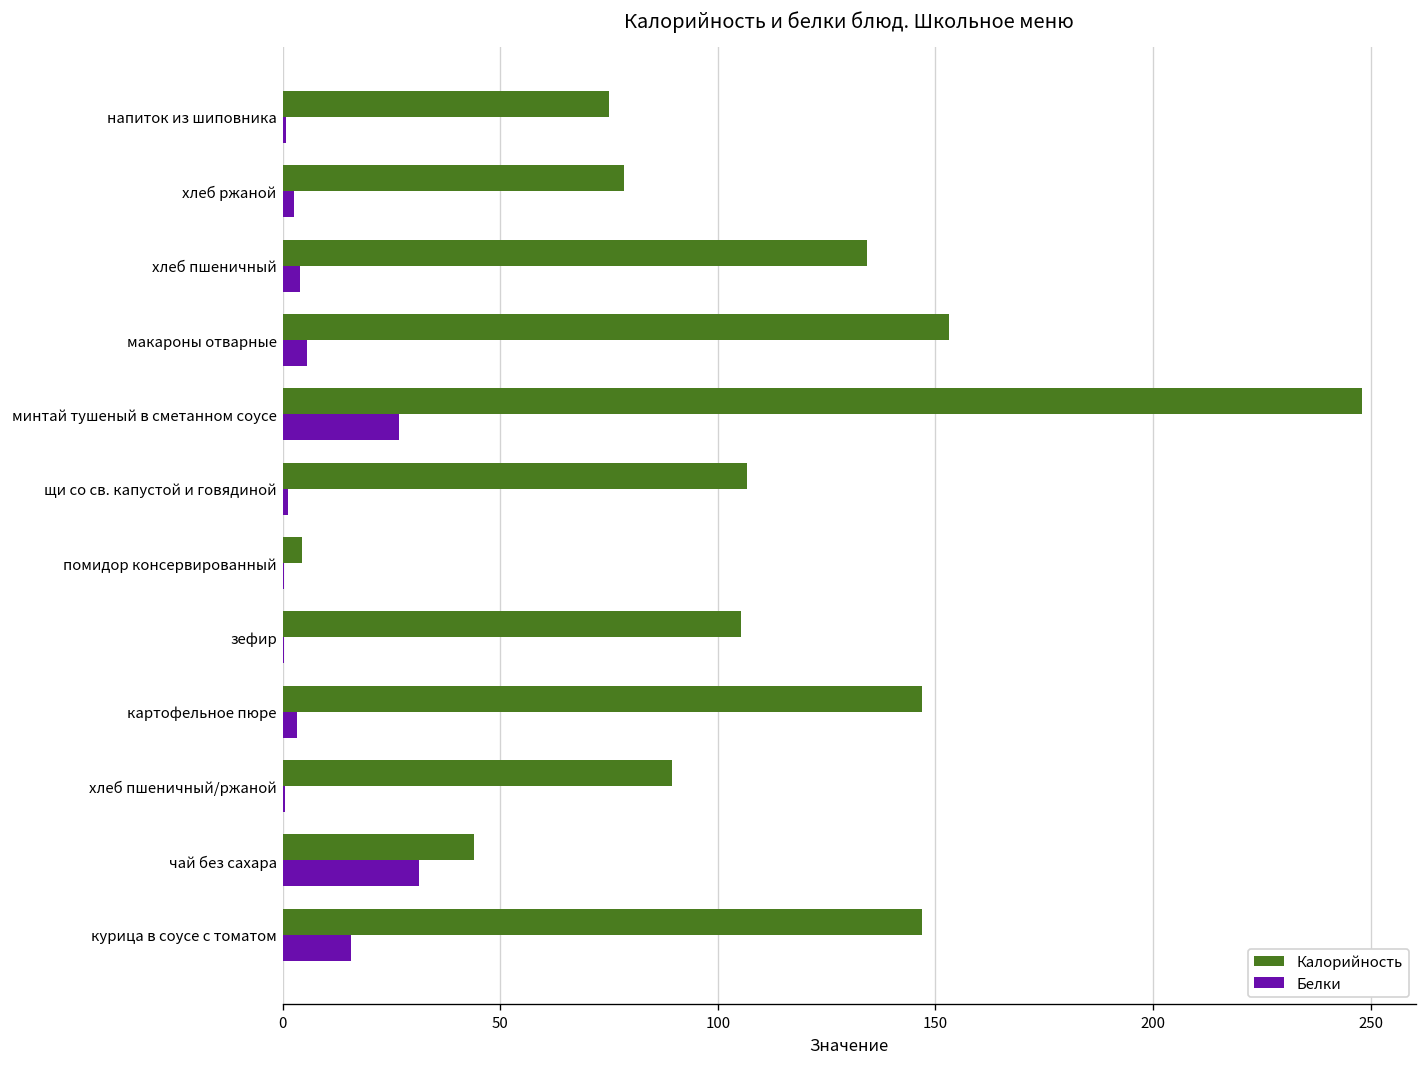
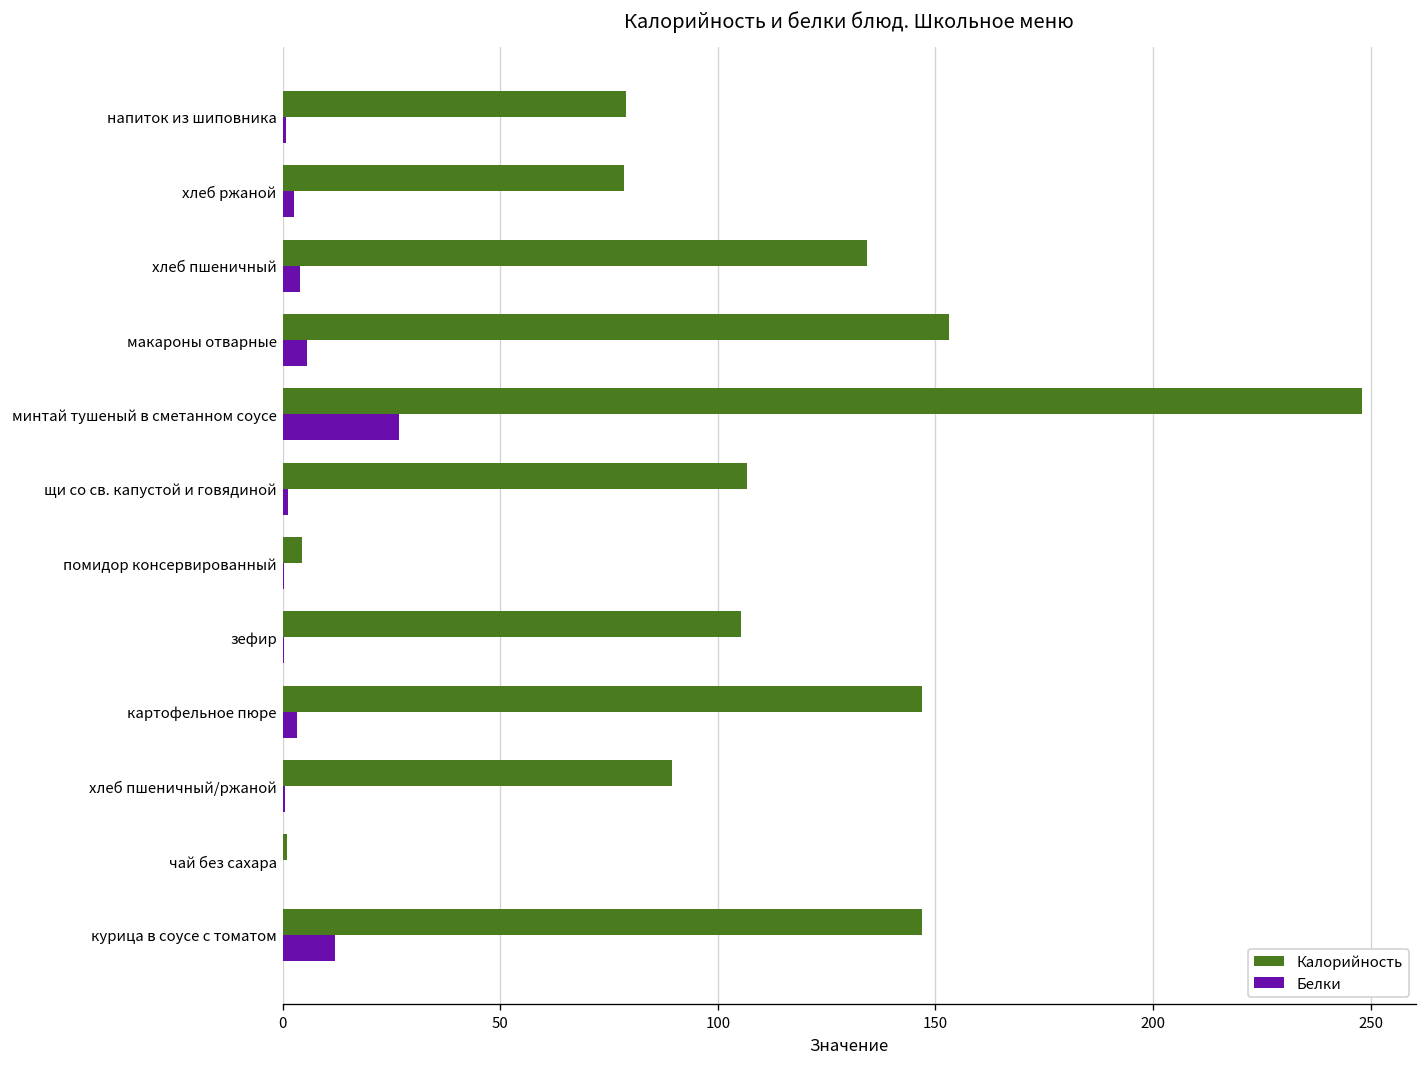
  {
    "Калорийность": {
-     "напиток из шиповника": 75,
+     "напиток из шиповника": 79,
      "хлеб ржаной": 78,
      "хлеб пшеничный": 134,
      "макароны отварные": 153,
      "минтай тушеный в сметанном соусе": 248,
      "щи со св. капустой и говядиной": 107,
      "помидор консервированный": 5,
      "зефир": 105,
      "картофельное пюре": 147,
      "хлеб пшеничный/ржаной": 90,
-     "чай без сахара": 44,
+     "чай без сахара": 1,
      "курица в соусе с томатом": 147
    },
    "Белки": {
      "хлеб ржаной": 3,
      "хлеб пшеничный": 4,
      "макароны отварные": 6,
      "минтай тушеный в сметанном соусе": 27,
      "щи со св. капустой и говядиной": 1,
      "картофельное пюре": 3,
-     "чай без сахара": 31,
-     "курица в соусе с томатом": 16
+     "чай без сахара": 0,
+     "курица в соусе с томатом": 12
    }
  }
